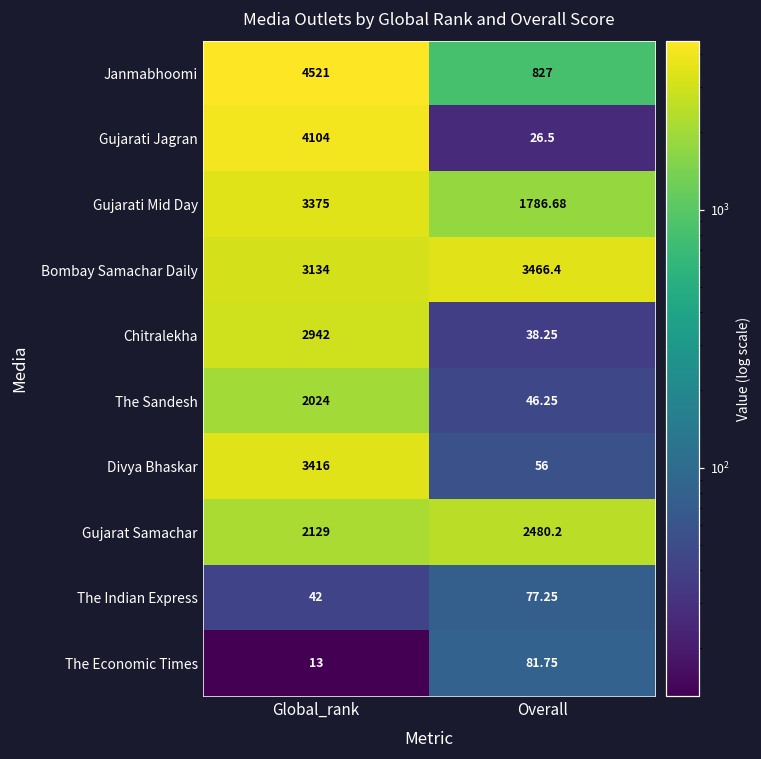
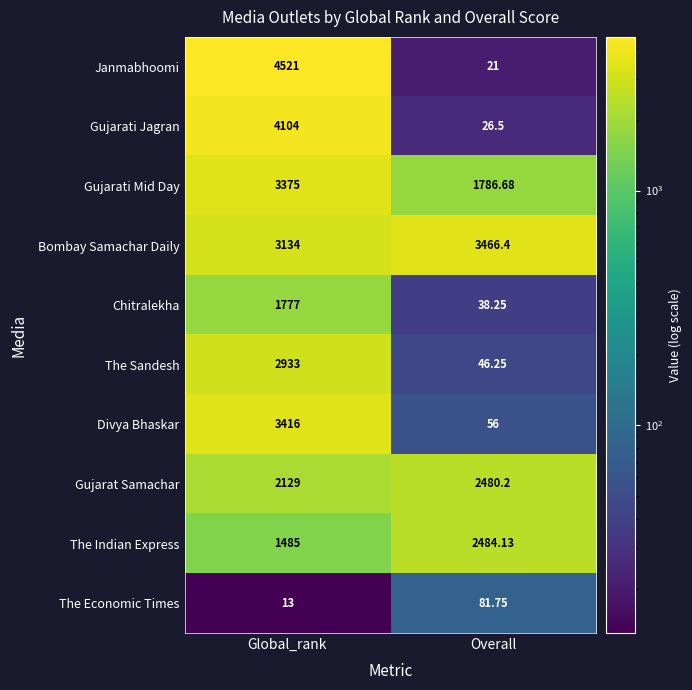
  {
    "Janmabhoomi": {
      "Global_rank": 4521,
-     "Overall": 827
+     "Overall": 21
    },
    "Gujarati Jagran": {
      "Global_rank": 4104,
      "Overall": 26.5
    },
    "Gujarati Mid Day": {
      "Global_rank": 3375,
      "Overall": 1786.68
    },
    "Bombay Samachar Daily": {
      "Global_rank": 3134,
      "Overall": 3466.4
    },
    "Chitralekha": {
-     "Global_rank": 2942,
+     "Global_rank": 1777,
      "Overall": 38.25
    },
    "The Sandesh": {
-     "Global_rank": 2024,
+     "Global_rank": 2933,
      "Overall": 46.25
    },
    "Divya Bhaskar": {
      "Global_rank": 3416,
      "Overall": 56
    },
    "Gujarat Samachar": {
      "Global_rank": 2129,
      "Overall": 2480.2
    },
    "The Indian Express": {
-     "Global_rank": 42,
-     "Overall": 77.25
+     "Global_rank": 1485,
+     "Overall": 2484.13
    },
    "The Economic Times": {
      "Global_rank": 13,
      "Overall": 81.75
    }
  }
